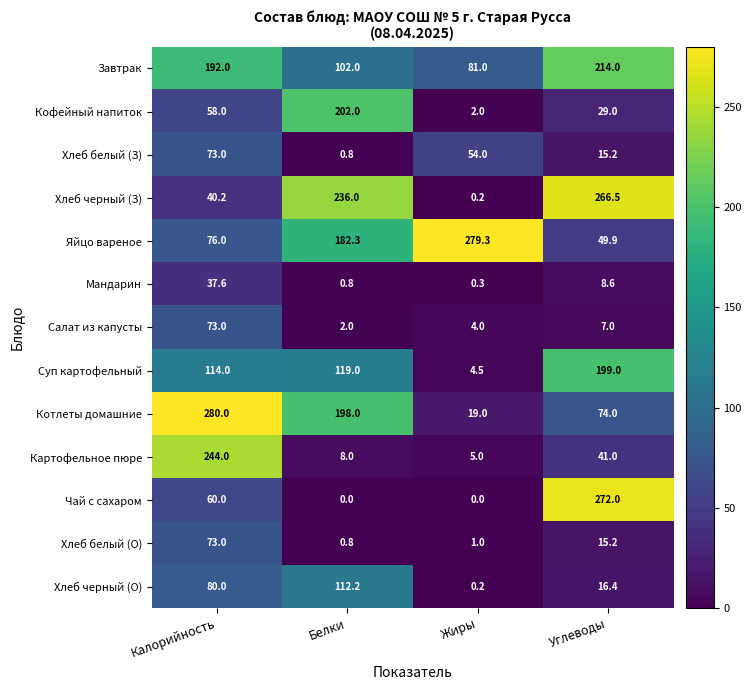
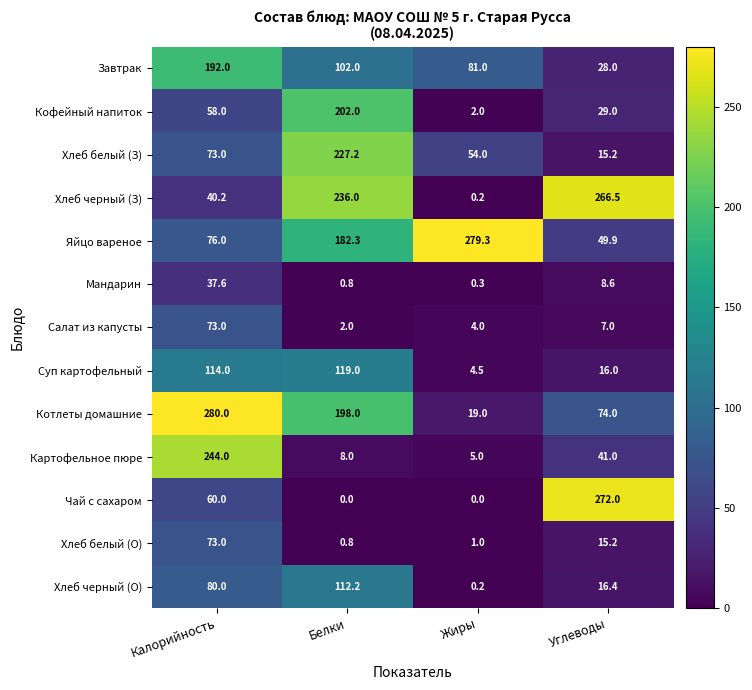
  {
    "Завтрак": {
      "Калорийность": 192.0,
      "Белки": 102.0,
      "Жиры": 81.0,
-     "Углеводы": 214.0
+     "Углеводы": 28.0
    },
    "Кофейный напиток": {
      "Калорийность": 58.0,
      "Белки": 202.0,
      "Жиры": 2.0,
      "Углеводы": 29.0
    },
    "Хлеб белый (З)": {
      "Калорийность": 73.0,
-     "Белки": 0.8,
+     "Белки": 227.2,
      "Жиры": 54.0,
      "Углеводы": 15.2
    },
    "Хлеб черный (З)": {
      "Калорийность": 40.2,
      "Белки": 236.0,
      "Жиры": 0.2,
      "Углеводы": 266.5
    },
    "Яйцо вареное": {
      "Калорийность": 76.0,
      "Белки": 182.3,
      "Жиры": 279.3,
      "Углеводы": 49.9
    },
    "Мандарин": {
      "Калорийность": 37.6,
      "Белки": 0.8,
      "Жиры": 0.3,
      "Углеводы": 8.6
    },
    "Салат из капусты": {
      "Калорийность": 73.0,
      "Белки": 2.0,
      "Жиры": 4.0,
      "Углеводы": 7.0
    },
    "Суп картофельный": {
      "Калорийность": 114.0,
      "Белки": 119.0,
      "Жиры": 4.5,
-     "Углеводы": 199.0
+     "Углеводы": 16.0
    },
    "Котлеты домашние": {
      "Калорийность": 280.0,
      "Белки": 198.0,
      "Жиры": 19.0,
      "Углеводы": 74.0
    },
    "Картофельное пюре": {
      "Калорийность": 244.0,
      "Белки": 8.0,
      "Жиры": 5.0,
      "Углеводы": 41.0
    },
    "Чай с сахаром": {
      "Калорийность": 60.0,
      "Белки": 0.0,
      "Жиры": 0.0,
      "Углеводы": 272.0
    },
    "Хлеб белый (О)": {
      "Калорийность": 73.0,
      "Белки": 0.8,
      "Жиры": 1.0,
      "Углеводы": 15.2
    },
    "Хлеб черный (О)": {
      "Калорийность": 80.0,
      "Белки": 112.2,
      "Жиры": 0.2,
      "Углеводы": 16.4
    }
  }
